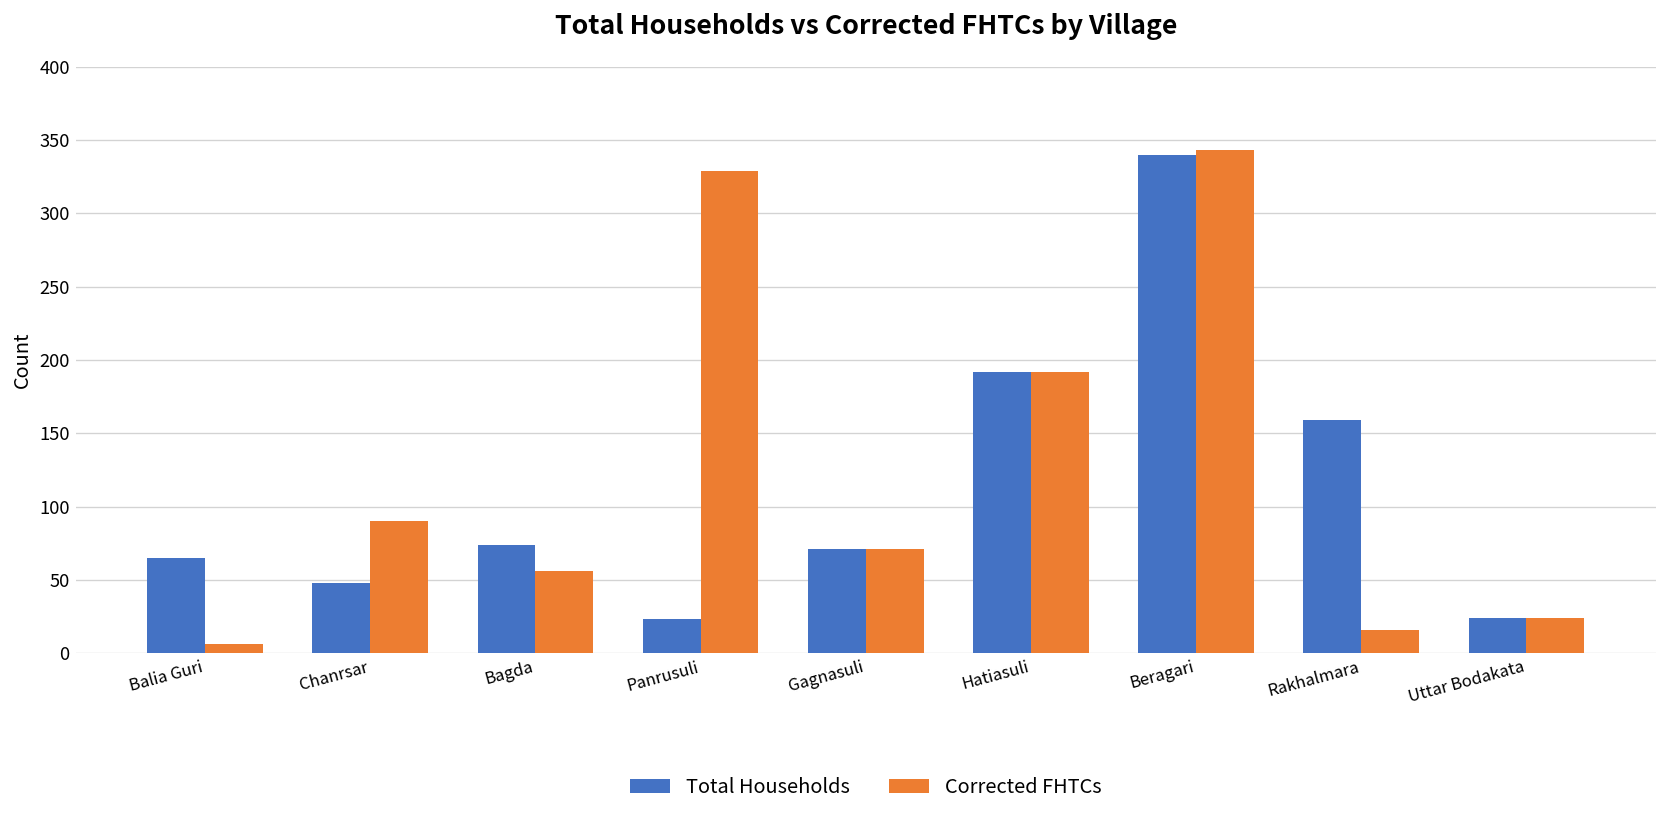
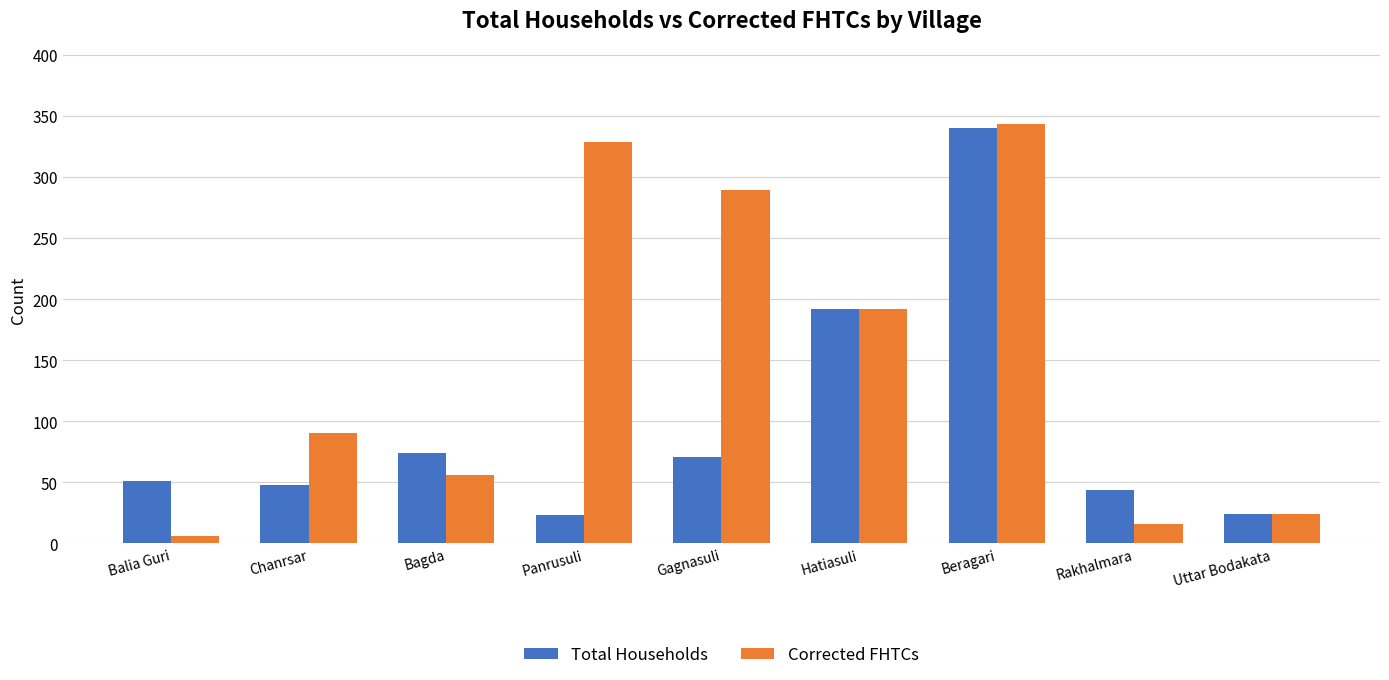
  {
    "Total Households": {
-     "Balia Guri": 65,
+     "Balia Guri": 51,
      "Chanrsar": 48,
      "Bagda": 74,
      "Panrusuli": 23,
      "Gagnasuli": 71,
      "Hatiasuli": 192,
      "Beragari": 340,
-     "Rakhalmara": 159,
+     "Rakhalmara": 44,
      "Uttar Bodakata": 24
    },
    "Corrected FHTCs": {
      "Balia Guri": 6,
      "Chanrsar": 90,
      "Bagda": 56,
      "Panrusuli": 329,
-     "Gagnasuli": 71,
+     "Gagnasuli": 289,
      "Hatiasuli": 192,
      "Beragari": 343,
      "Rakhalmara": 16,
      "Uttar Bodakata": 24
    }
  }
